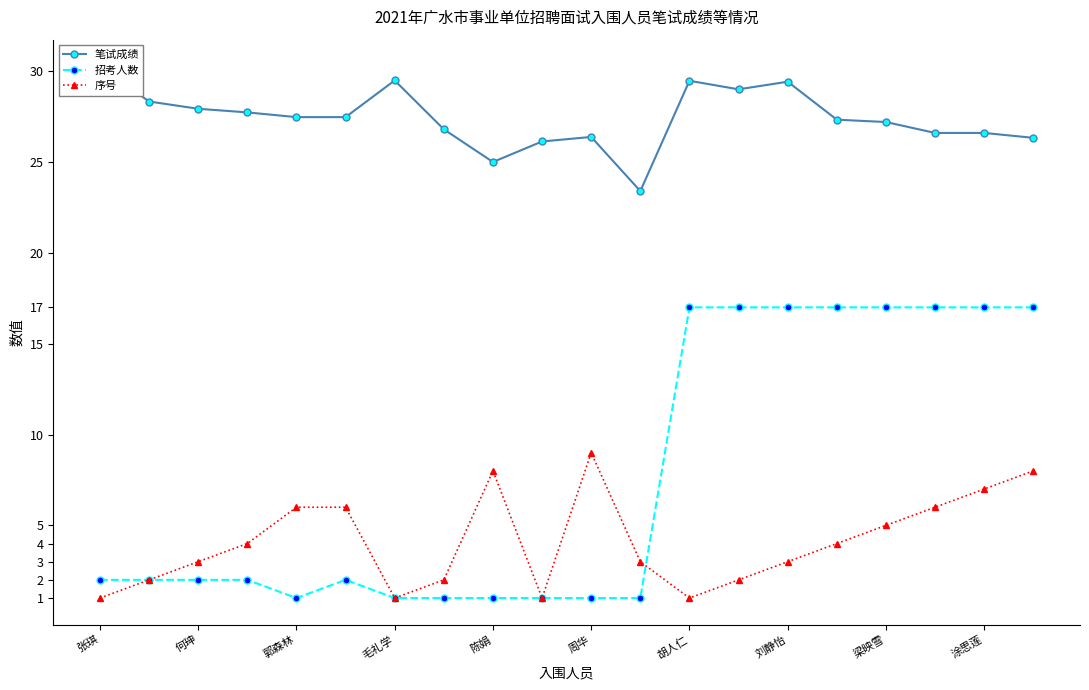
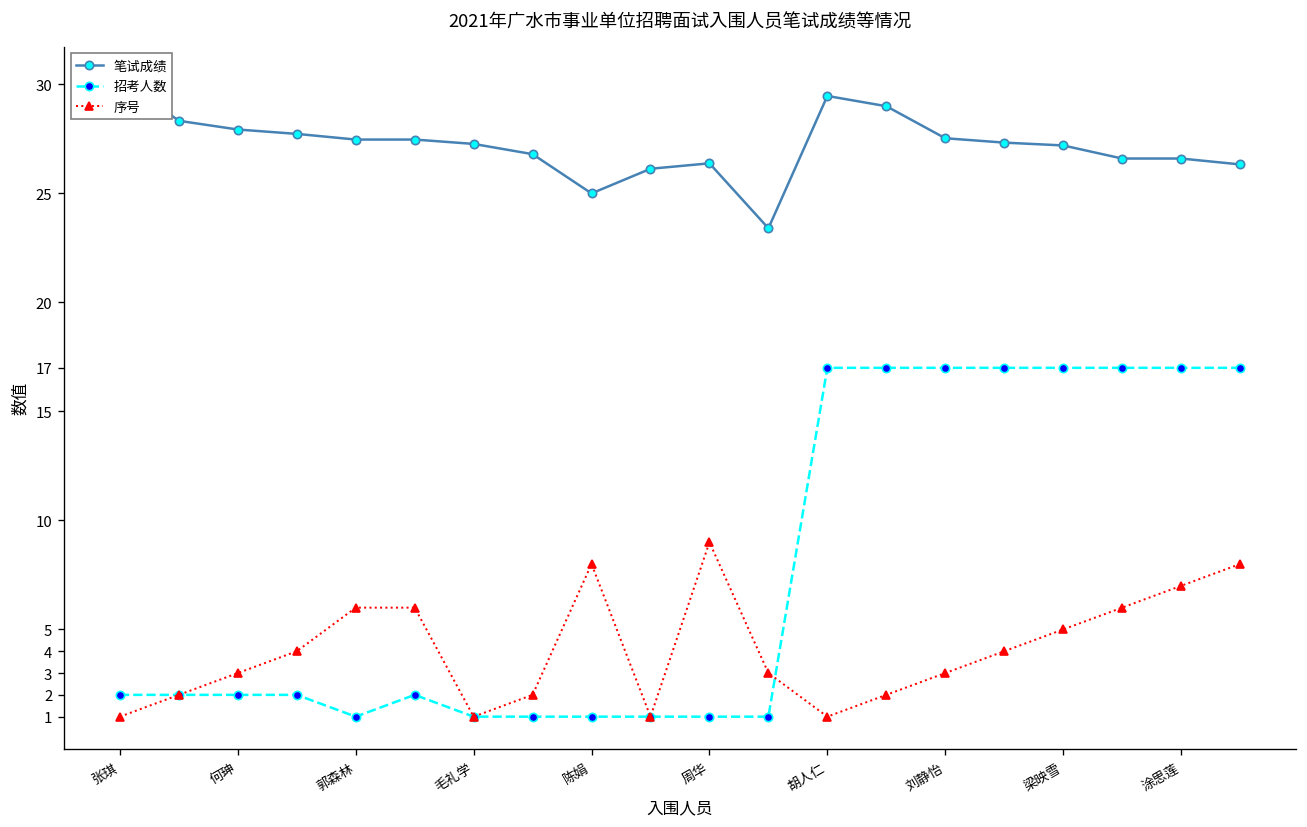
  {
    "笔试成绩": {
      "何珅": 27.9,
      "郭森林": 27.5,
-     "毛礼学": 29.5,
+     "毛礼学": 27.3,
      "陈娟": 25.0,
      "周华": 26.4,
      "胡人仁": 29.5,
-     "刘静怡": 29.4,
+     "刘静怡": 27.5,
      "梁映雪": 27.2,
      "涂思莲": 26.6
    },
    "招考人数": {
      "张琪": 2.0,
      "何珅": 2.0,
      "郭森林": 1.0,
      "陈娟": 1.0,
      "周华": 1.0,
      "胡人仁": 17.0,
      "刘静怡": 17.0,
      "梁映雪": 17.0,
      "涂思莲": 17.0
    },
    "序号": {
      "张琪": 1.0,
      "何珅": 3.0,
      "郭森林": 6.0,
      "陈娟": 8.0,
      "周华": 9.0,
      "胡人仁": 1.0,
      "刘静怡": 3.0,
      "梁映雪": 5.0,
      "涂思莲": 7.0
    }
  }
